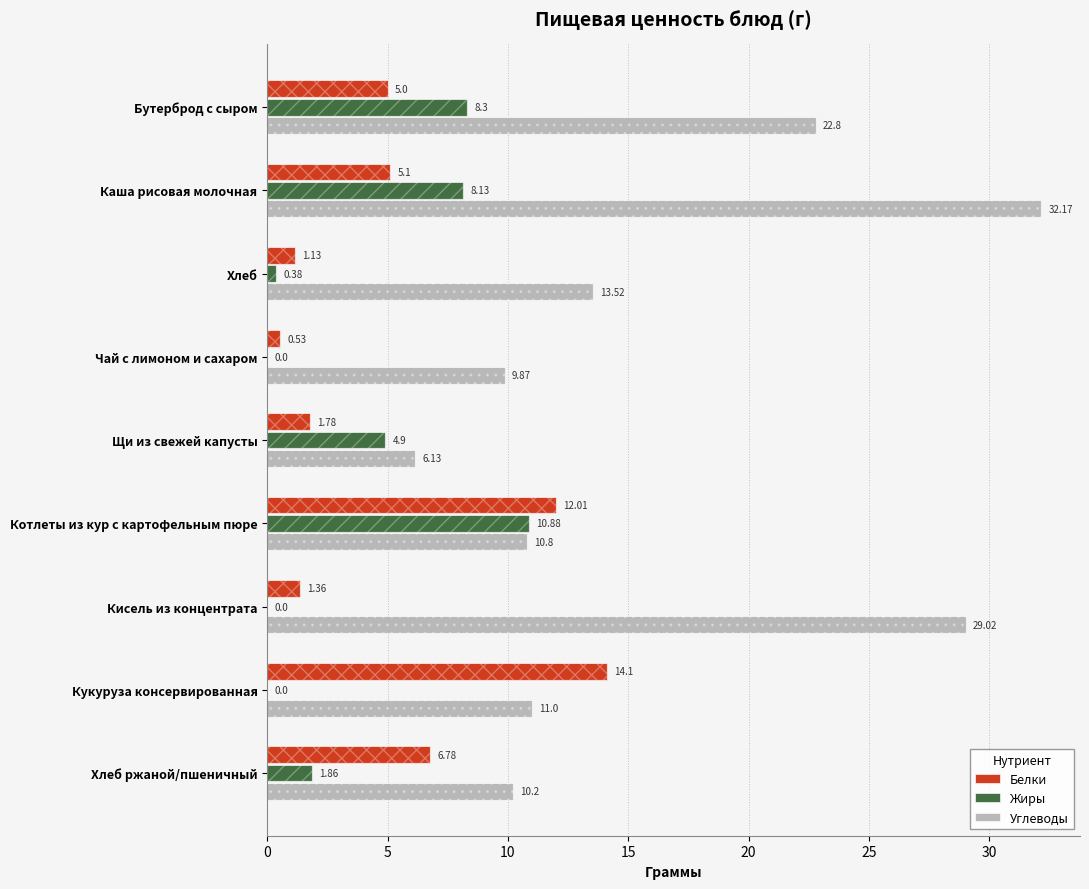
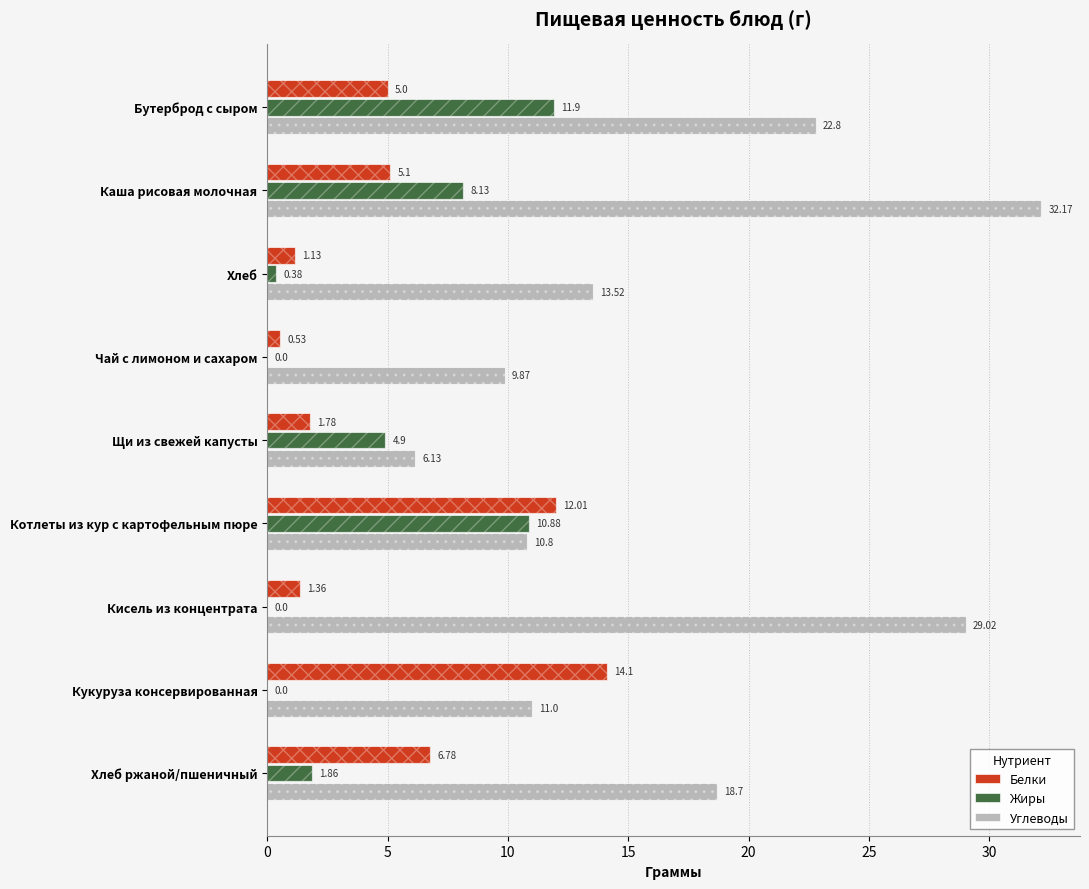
  {
    "Белки": {
      "Бутерброд с сыром": 5.0,
      "Каша рисовая молочная": 5.1,
      "Хлеб": 1.13,
      "Чай с лимоном и сахаром": 0.53,
      "Щи из свежей капусты": 1.78,
      "Котлеты из кур с картофельным пюре": 12.01,
      "Кисель из концентрата": 1.36,
      "Кукуруза консервированная": 14.1,
      "Хлеб ржаной/пшеничный": 6.78
    },
    "Жиры": {
-     "Бутерброд с сыром": 8.3,
+     "Бутерброд с сыром": 11.9,
      "Каша рисовая молочная": 8.13,
      "Хлеб": 0.38,
      "Чай с лимоном и сахаром": 0.0,
      "Щи из свежей капусты": 4.9,
      "Котлеты из кур с картофельным пюре": 10.88,
      "Кисель из концентрата": 0.0,
      "Кукуруза консервированная": 0.0,
      "Хлеб ржаной/пшеничный": 1.86
    },
    "Углеводы": {
      "Бутерброд с сыром": 22.8,
      "Каша рисовая молочная": 32.17,
      "Хлеб": 13.52,
      "Чай с лимоном и сахаром": 9.87,
      "Щи из свежей капусты": 6.13,
      "Котлеты из кур с картофельным пюре": 10.8,
      "Кисель из концентрата": 29.02,
      "Кукуруза консервированная": 11.0,
-     "Хлеб ржаной/пшеничный": 10.2
+     "Хлеб ржаной/пшеничный": 18.7
    }
  }
